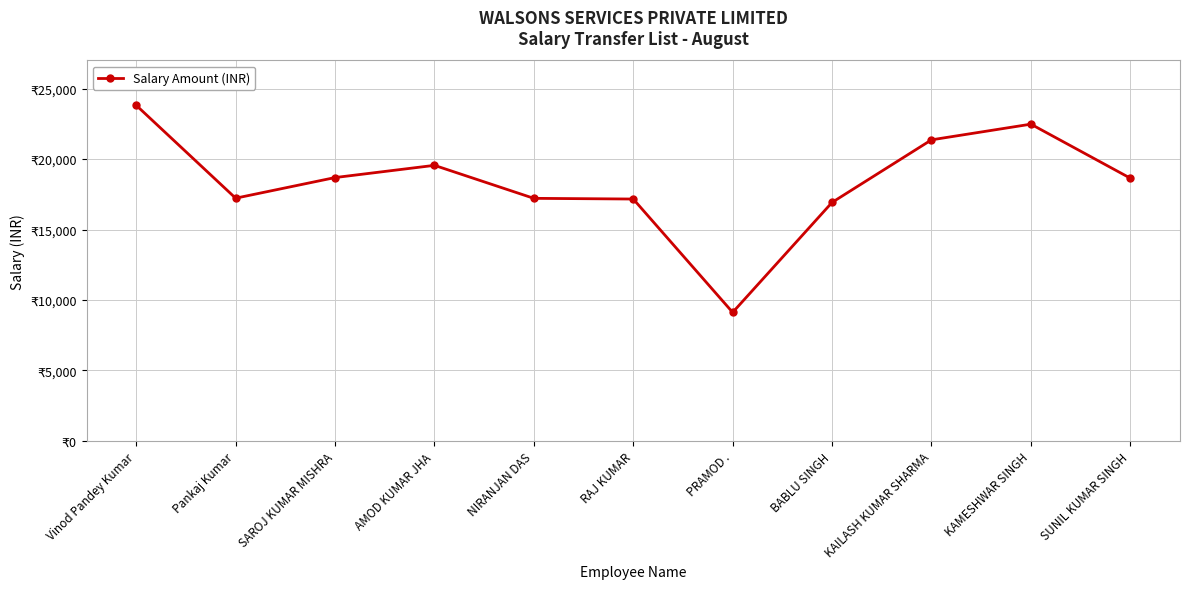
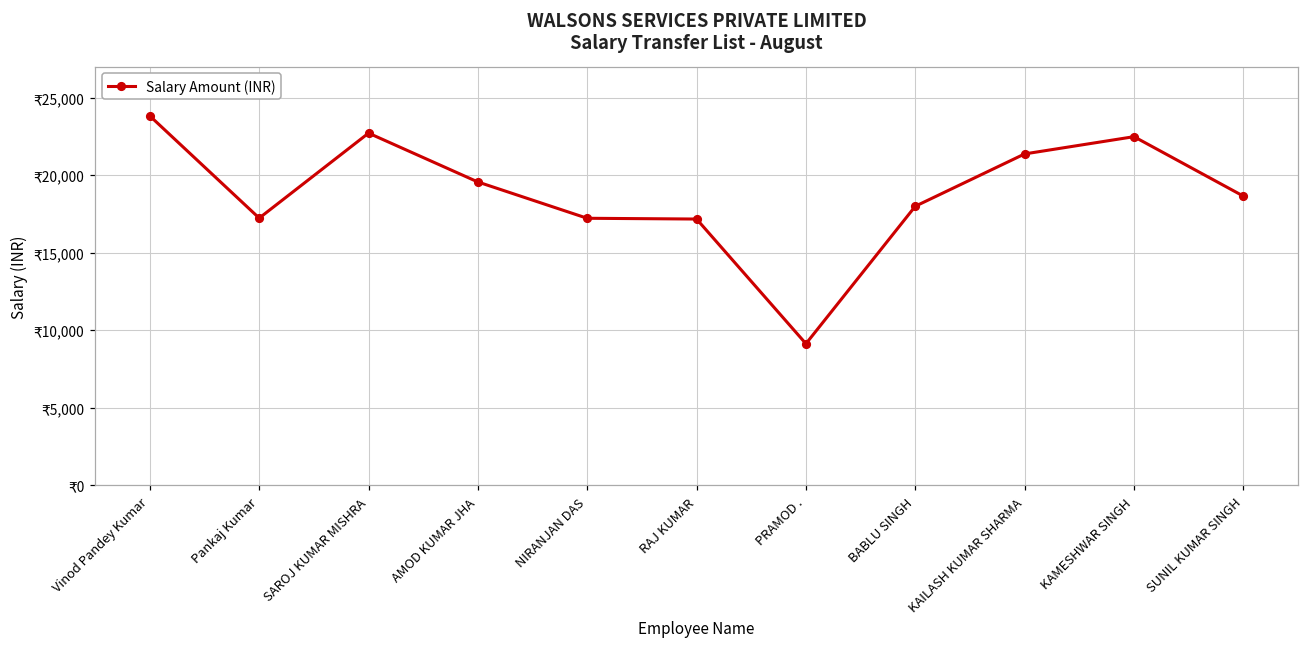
  {
    "Vinod Pandey Kumar": "₹23,800",
    "Pankaj Kumar": "₹17,200",
-   "SAROJ KUMAR MISHRA": "₹18,700",
+   "SAROJ KUMAR MISHRA": "₹22,700",
    "AMOD KUMAR JHA": "₹19,600",
    "NIRANJAN DAS": "₹17,200",
    "RAJ KUMAR": "₹17,200",
    "PRAMOD .": "₹9,100",
-   "BABLU SINGH": "₹16,900",
+   "BABLU SINGH": "₹18,000",
    "KAILASH KUMAR SHARMA": "₹21,400",
    "KAMESHWAR SINGH": "₹22,500",
    "SUNIL KUMAR SINGH": "₹18,600"
  }
